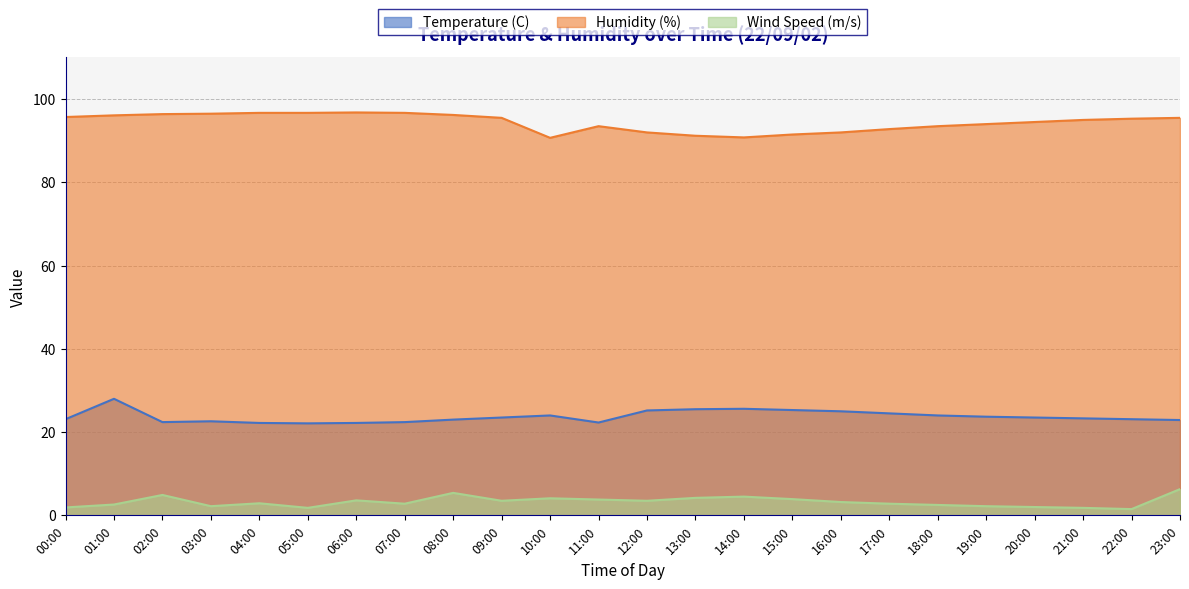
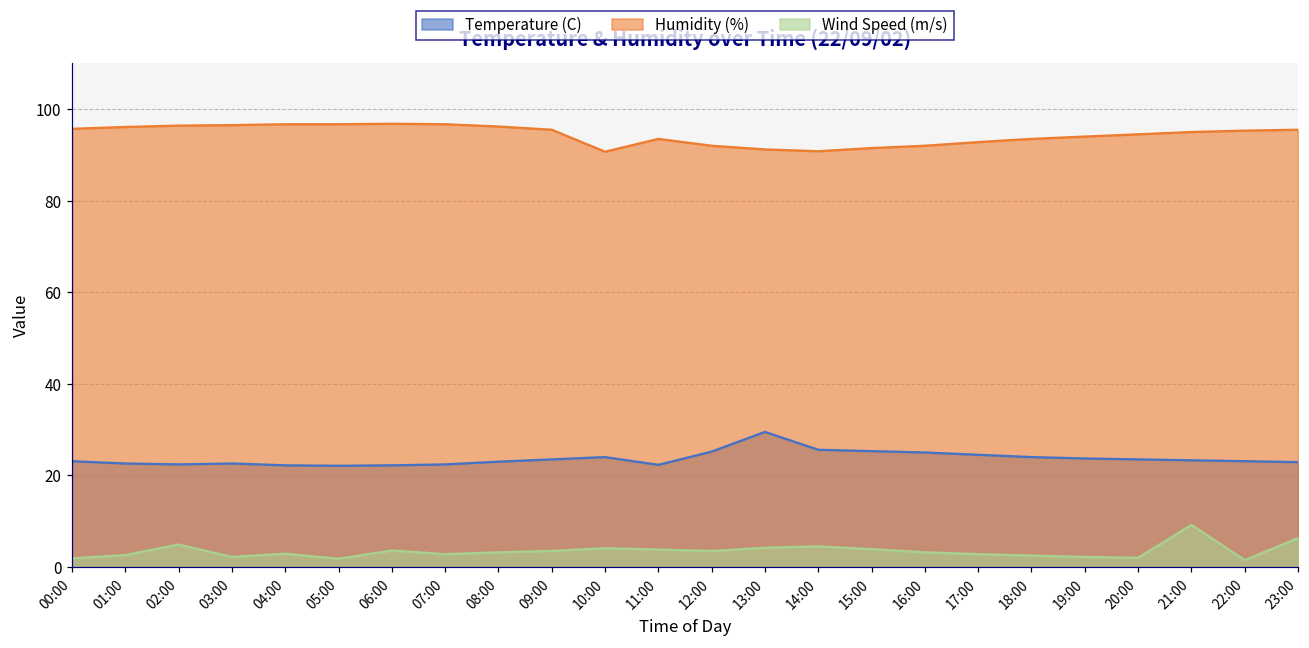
  {
    "Temperature (C)": {
      "00:00": 23,
-     "01:00": 28,
+     "01:00": 23,
      "02:00": 22,
      "03:00": 23,
      "04:00": 22,
      "05:00": 22,
      "06:00": 22,
      "07:00": 22,
      "08:00": 23,
      "09:00": 24,
      "10:00": 24,
      "11:00": 22,
      "12:00": 25,
-     "13:00": 26,
+     "13:00": 30,
      "14:00": 26,
      "15:00": 25,
      "16:00": 25,
      "17:00": 25,
      "18:00": 24,
      "19:00": 24,
      "20:00": 24,
      "21:00": 23,
      "22:00": 23,
      "23:00": 23
    },
    "Humidity (%)": {
      "00:00": 96,
      "01:00": 96,
      "02:00": 96,
      "03:00": 97,
      "04:00": 97,
      "05:00": 97,
      "06:00": 97,
      "07:00": 97,
      "08:00": 96,
      "09:00": 96,
      "10:00": 91,
      "11:00": 94,
      "12:00": 92,
      "13:00": 91,
      "14:00": 91,
      "15:00": 92,
      "16:00": 92,
      "17:00": 93,
      "18:00": 94,
      "19:00": 94,
      "20:00": 95,
      "21:00": 95,
      "22:00": 95,
      "23:00": 96
    },
    "Wind Speed (m/s)": {
      "00:00": 2,
      "01:00": 3,
      "02:00": 5,
      "03:00": 2,
      "04:00": 3,
      "05:00": 2,
      "06:00": 4,
      "07:00": 3,
-     "08:00": 5,
+     "08:00": 3,
      "09:00": 4,
      "10:00": 4,
      "11:00": 4,
      "12:00": 4,
      "13:00": 4,
      "14:00": 5,
      "15:00": 4,
      "16:00": 3,
      "17:00": 3,
      "18:00": 3,
      "19:00": 2,
      "20:00": 2,
-     "21:00": 2,
+     "21:00": 9,
      "22:00": 2,
      "23:00": 6
    }
  }
